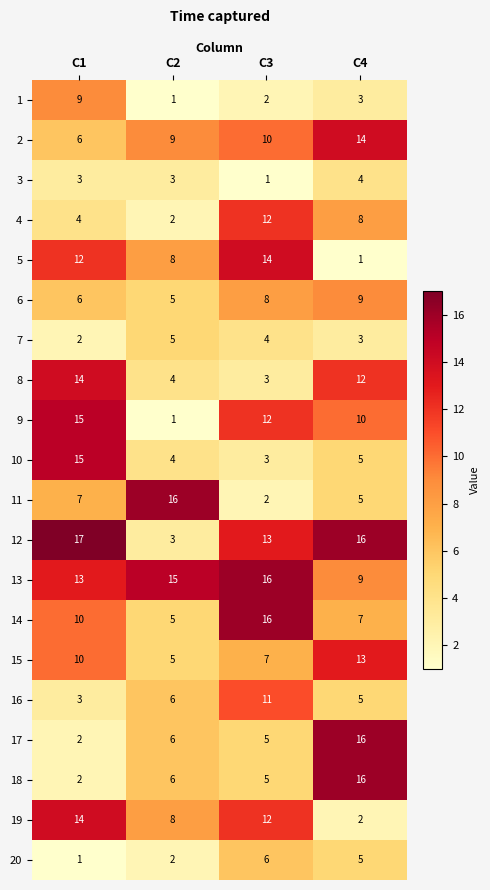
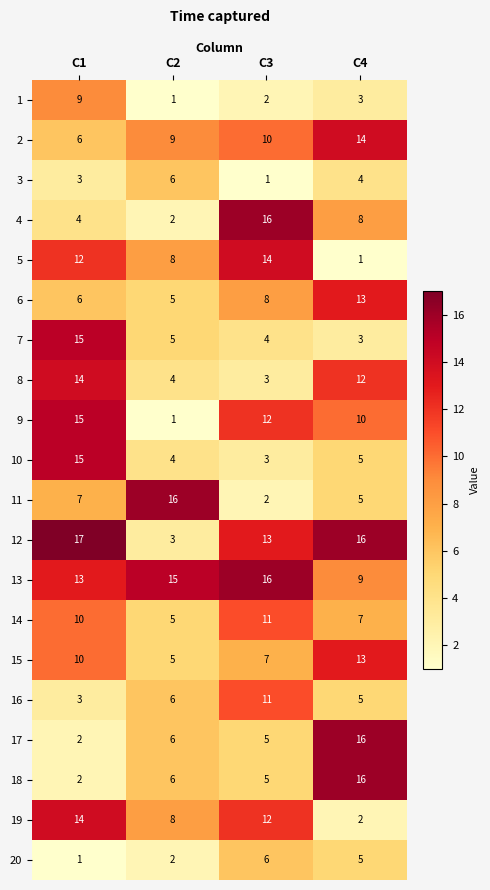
  {
    "1": {
      "C1": 9,
      "C2": 1,
      "C3": 2,
      "C4": 3
    },
    "2": {
      "C1": 6,
      "C2": 9,
      "C3": 10,
      "C4": 14
    },
    "3": {
      "C1": 3,
-     "C2": 3,
+     "C2": 6,
      "C3": 1,
      "C4": 4
    },
    "4": {
      "C1": 4,
      "C2": 2,
-     "C3": 12,
+     "C3": 16,
      "C4": 8
    },
    "5": {
      "C1": 12,
      "C2": 8,
      "C3": 14,
      "C4": 1
    },
    "6": {
      "C1": 6,
      "C2": 5,
      "C3": 8,
-     "C4": 9
+     "C4": 13
    },
    "7": {
-     "C1": 2,
+     "C1": 15,
      "C2": 5,
      "C3": 4,
      "C4": 3
    },
    "8": {
      "C1": 14,
      "C2": 4,
      "C3": 3,
      "C4": 12
    },
    "9": {
      "C1": 15,
      "C2": 1,
      "C3": 12,
      "C4": 10
    },
    "10": {
      "C1": 15,
      "C2": 4,
      "C3": 3,
      "C4": 5
    },
    "11": {
      "C1": 7,
      "C2": 16,
      "C3": 2,
      "C4": 5
    },
    "12": {
      "C1": 17,
      "C2": 3,
      "C3": 13,
      "C4": 16
    },
    "13": {
      "C1": 13,
      "C2": 15,
      "C3": 16,
      "C4": 9
    },
    "14": {
      "C1": 10,
      "C2": 5,
-     "C3": 16,
+     "C3": 11,
      "C4": 7
    },
    "15": {
      "C1": 10,
      "C2": 5,
      "C3": 7,
      "C4": 13
    },
    "16": {
      "C1": 3,
      "C2": 6,
      "C3": 11,
      "C4": 5
    },
    "17": {
      "C1": 2,
      "C2": 6,
      "C3": 5,
      "C4": 16
    },
    "18": {
      "C1": 2,
      "C2": 6,
      "C3": 5,
      "C4": 16
    },
    "19": {
      "C1": 14,
      "C2": 8,
      "C3": 12,
      "C4": 2
    },
    "20": {
      "C1": 1,
      "C2": 2,
      "C3": 6,
      "C4": 5
    }
  }
